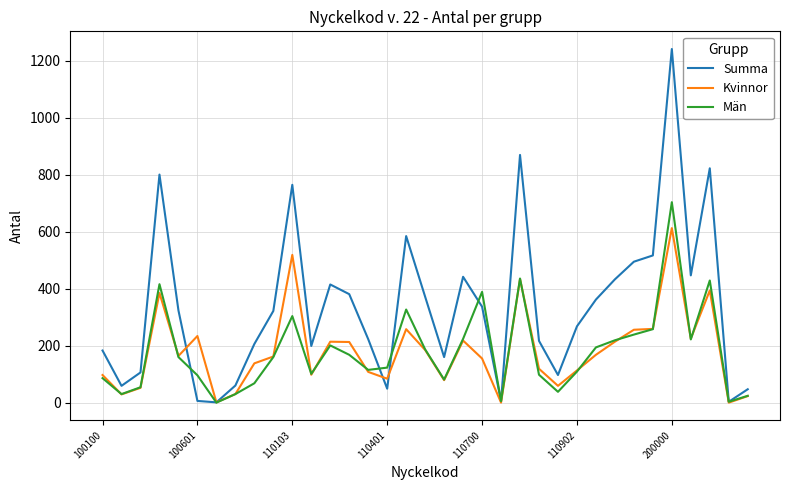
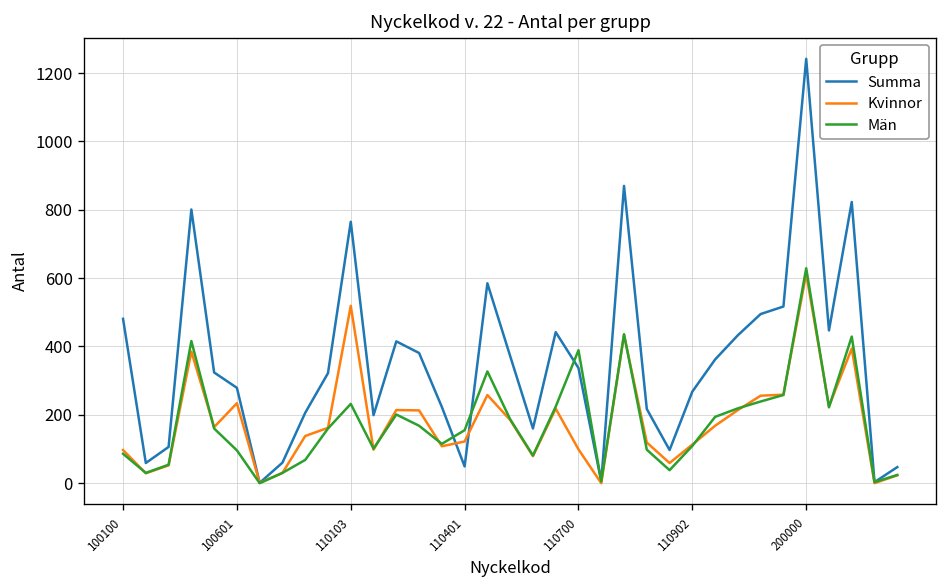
  {
    "Summa": {
-     "100100": 180,
-     "100601": 10,
+     "100100": 480,
+     "100601": 280,
      "110103": 770,
      "110401": 50,
      "110700": 340,
      "110902": 270,
      "200000": 1240
    },
    "Kvinnor": {
      "100100": 100,
      "100601": 230,
      "110103": 520,
-     "110401": 80,
-     "110700": 160,
+     "110401": 120,
+     "110700": 100,
      "200000": 610
    },
    "Män": {
      "100100": 90,
      "100601": 100,
-     "110103": 300,
-     "110401": 120,
+     "110103": 230,
+     "110401": 160,
      "110700": 390,
-     "200000": 700
+     "200000": 630
    }
  }
